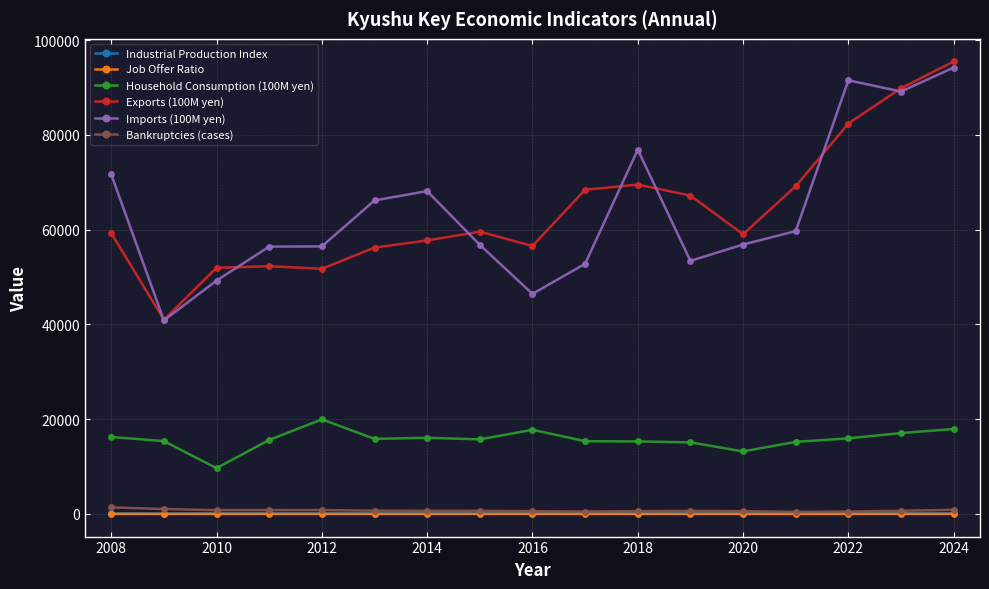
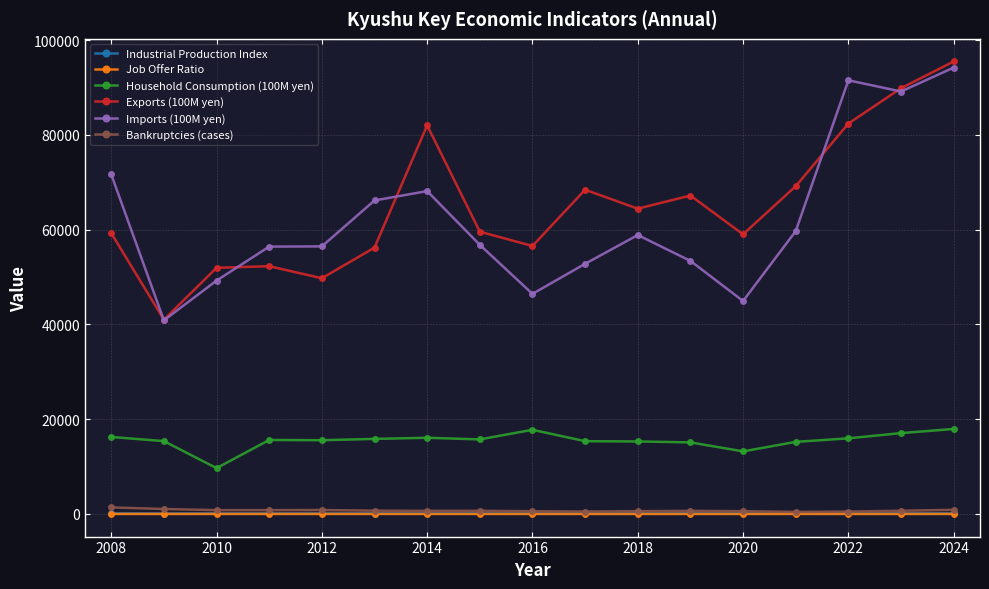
  {
    "Household Consumption (100M yen)": {
      "2008": 16000,
      "2010": 10000,
-     "2012": 20000,
+     "2012": 16000,
      "2014": 16000,
      "2016": 18000,
      "2018": 15000,
      "2020": 13000,
      "2022": 16000,
      "2024": 18000
    },
    "Exports (100M yen)": {
      "2008": 59000,
      "2010": 52000,
-     "2012": 52000,
-     "2014": 58000,
+     "2012": 50000,
+     "2014": 82000,
      "2016": 57000,
-     "2018": 70000,
+     "2018": 64000,
      "2020": 59000,
      "2022": 82000,
      "2024": 95000
    },
    "Imports (100M yen)": {
      "2008": 72000,
      "2010": 49000,
      "2012": 56000,
      "2014": 68000,
      "2016": 46000,
-     "2018": 77000,
-     "2020": 57000,
+     "2018": 59000,
+     "2020": 45000,
      "2022": 92000,
      "2024": 94000
    },
    "Bankruptcies (cases)": {
      "2008": 1000,
      "2010": 1000,
      "2012": 1000,
      "2014": 1000,
      "2024": 1000
    }
  }
